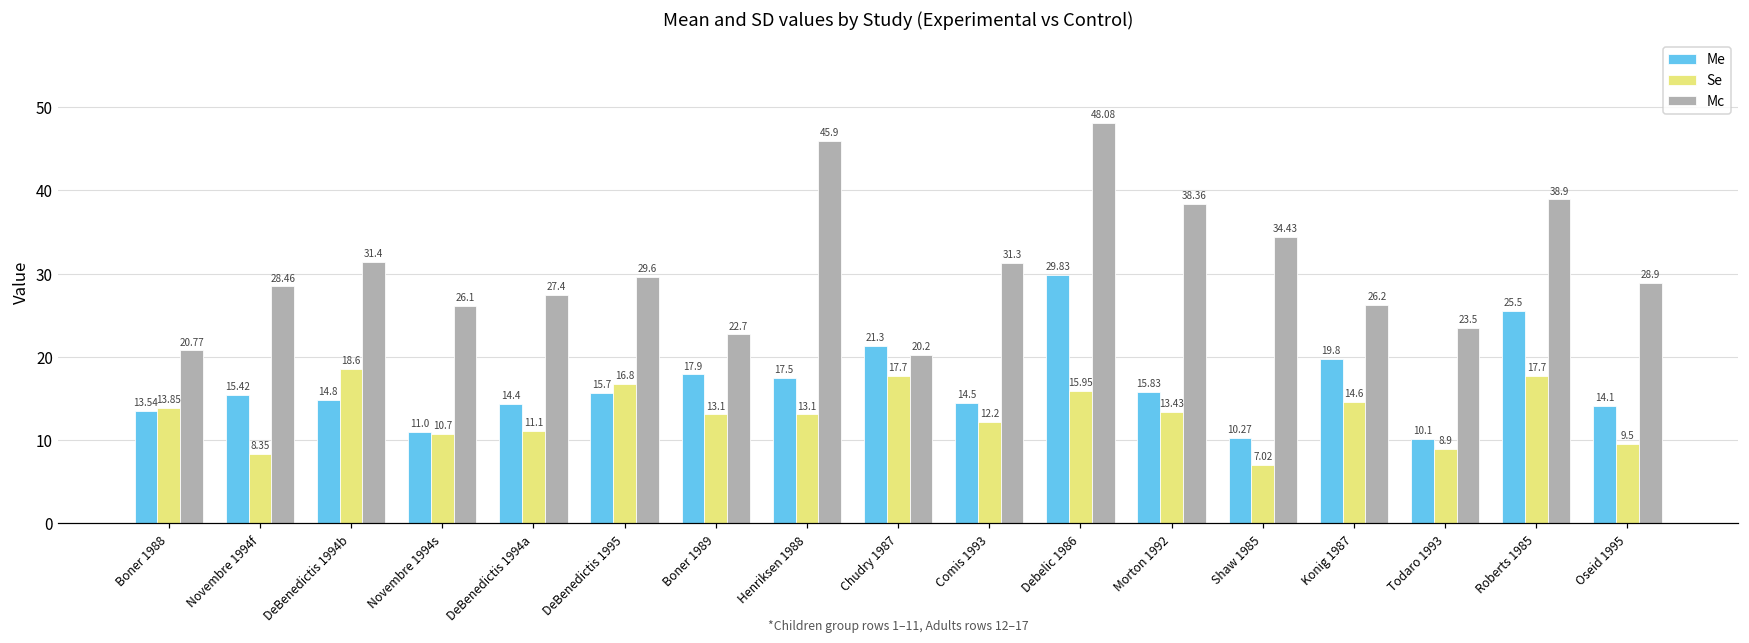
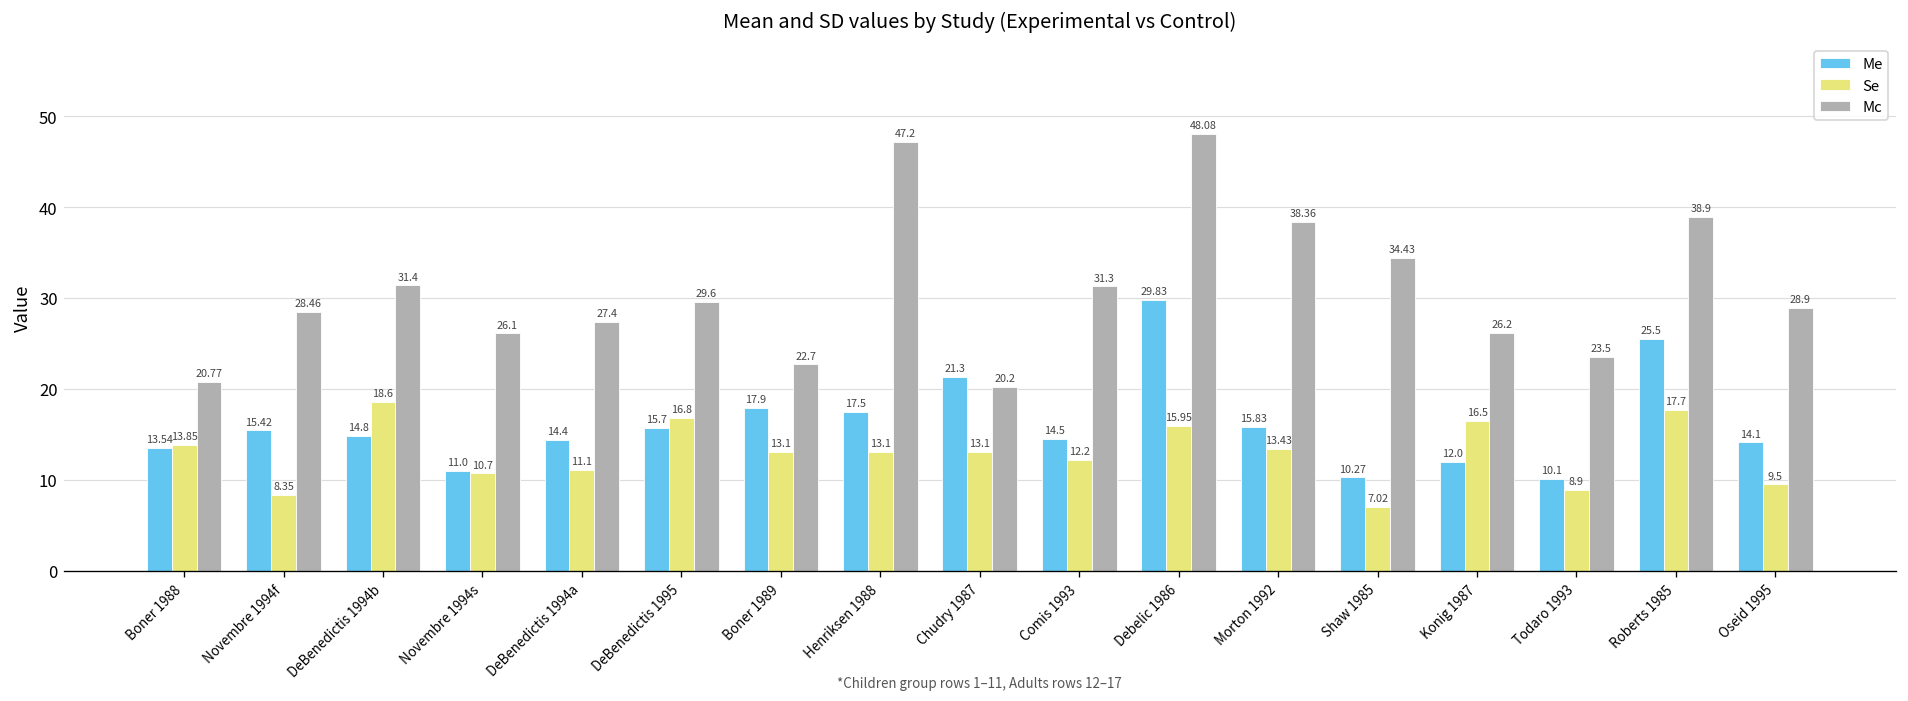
  {
    "Me": {
      "Boner 1988": 13.54,
      "Novembre 1994f": 15.42,
      "DeBenedictis 1994b": 14.8,
      "Novembre 1994s": 11.0,
      "DeBenedictis 1994a": 14.4,
      "DeBenedictis 1995": 15.7,
      "Boner 1989": 17.9,
      "Henriksen 1988": 17.5,
      "Chudry 1987": 21.3,
      "Comis 1993": 14.5,
      "Debelic 1986": 29.83,
      "Morton 1992": 15.83,
      "Shaw 1985": 10.27,
-     "Konig 1987": 19.8,
+     "Konig 1987": 12.0,
      "Todaro 1993": 10.1,
      "Roberts 1985": 25.5,
      "Oseid 1995": 14.1
    },
    "Se": {
      "Boner 1988": 13.85,
      "Novembre 1994f": 8.35,
      "DeBenedictis 1994b": 18.6,
      "Novembre 1994s": 10.7,
      "DeBenedictis 1994a": 11.1,
      "DeBenedictis 1995": 16.8,
      "Boner 1989": 13.1,
      "Henriksen 1988": 13.1,
-     "Chudry 1987": 17.7,
+     "Chudry 1987": 13.1,
      "Comis 1993": 12.2,
      "Debelic 1986": 15.95,
      "Morton 1992": 13.43,
      "Shaw 1985": 7.02,
-     "Konig 1987": 14.6,
+     "Konig 1987": 16.5,
      "Todaro 1993": 8.9,
      "Roberts 1985": 17.7,
      "Oseid 1995": 9.5
    },
    "Mc": {
      "Boner 1988": 20.77,
      "Novembre 1994f": 28.46,
      "DeBenedictis 1994b": 31.4,
      "Novembre 1994s": 26.1,
      "DeBenedictis 1994a": 27.4,
      "DeBenedictis 1995": 29.6,
      "Boner 1989": 22.7,
-     "Henriksen 1988": 45.9,
+     "Henriksen 1988": 47.2,
      "Chudry 1987": 20.2,
      "Comis 1993": 31.3,
      "Debelic 1986": 48.08,
      "Morton 1992": 38.36,
      "Shaw 1985": 34.43,
      "Konig 1987": 26.2,
      "Todaro 1993": 23.5,
      "Roberts 1985": 38.9,
      "Oseid 1995": 28.9
    }
  }
